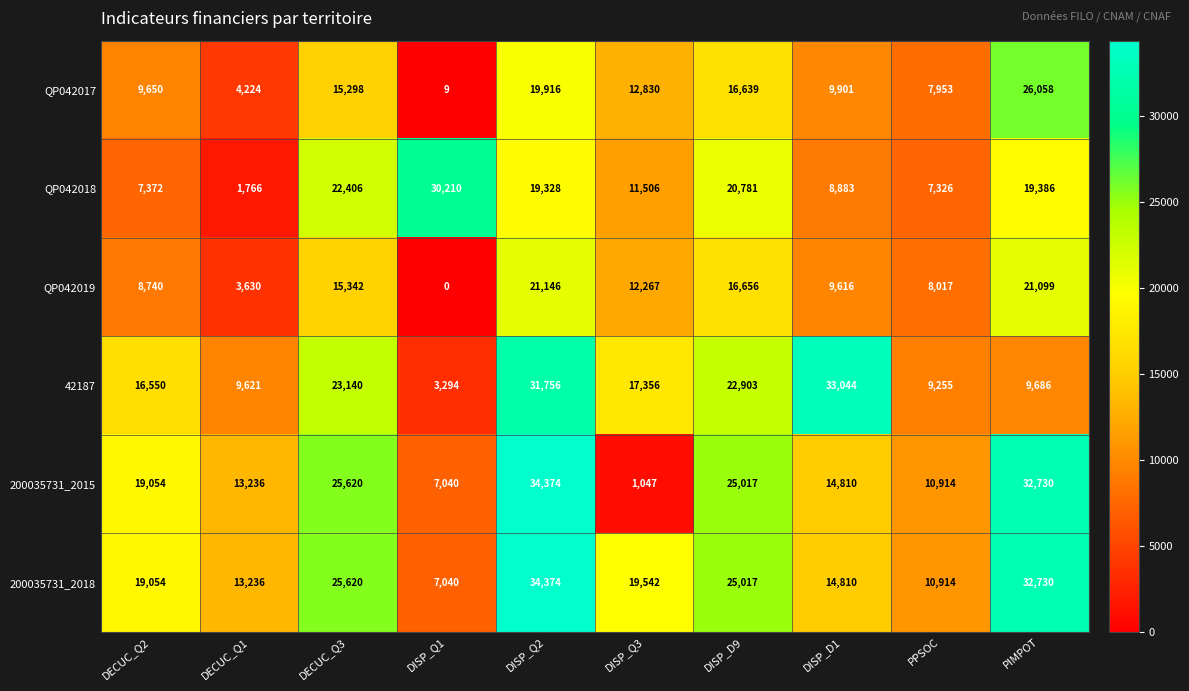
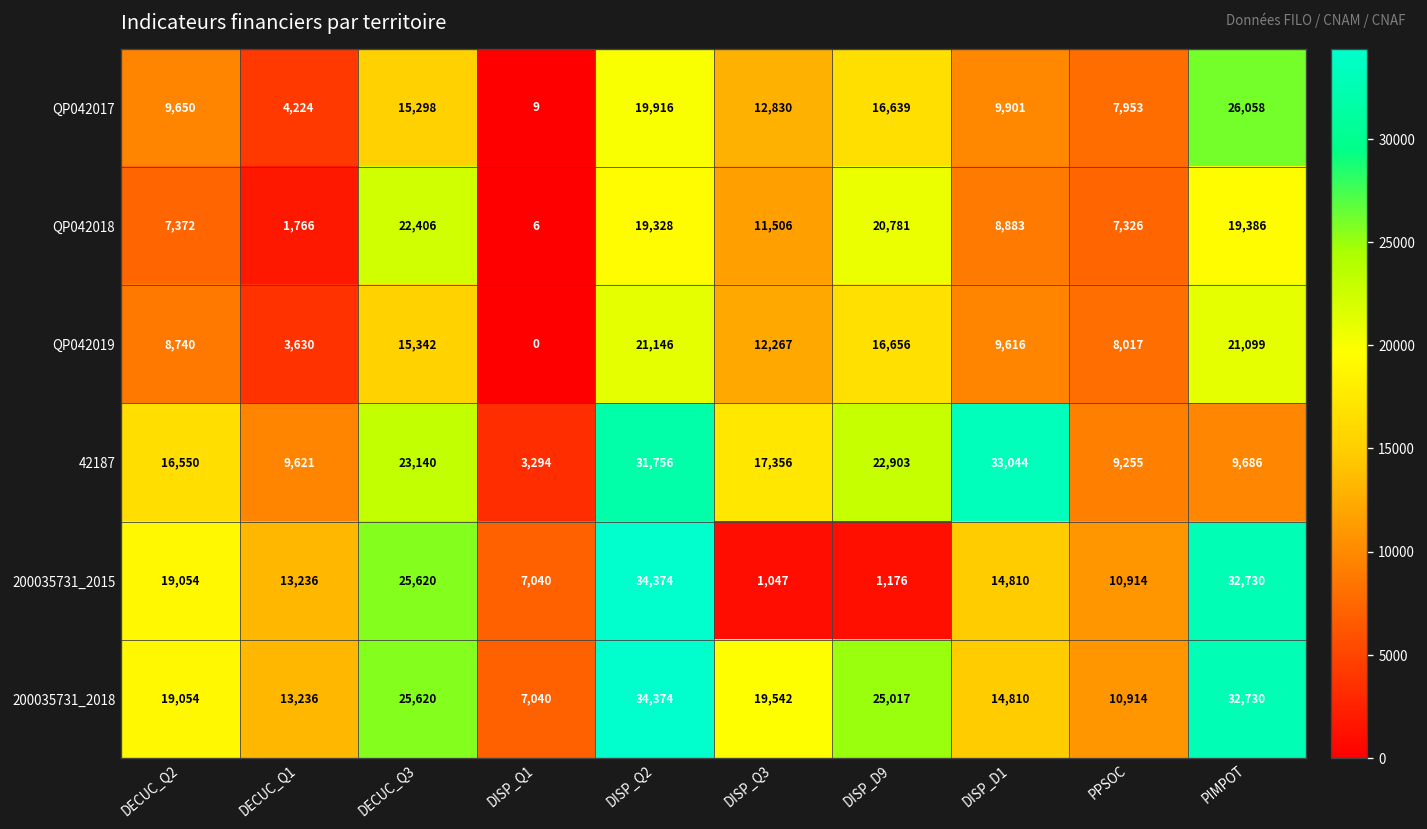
  {
    "QP042017": {
      "DECUC_Q2": "9,650",
      "DECUC_Q1": "4,224",
      "DECUC_Q3": "15,298",
      "DISP_Q1": "9",
      "DISP_Q2": "19,916",
      "DISP_Q3": "12,830",
      "DISP_D9": "16,639",
      "DISP_D1": "9,901",
      "PPSOC": "7,953",
      "PIMPOT": "26,058"
    },
    "QP042018": {
      "DECUC_Q2": "7,372",
      "DECUC_Q1": "1,766",
      "DECUC_Q3": "22,406",
-     "DISP_Q1": "30,210",
+     "DISP_Q1": "6",
      "DISP_Q2": "19,328",
      "DISP_Q3": "11,506",
      "DISP_D9": "20,781",
      "DISP_D1": "8,883",
      "PPSOC": "7,326",
      "PIMPOT": "19,386"
    },
    "QP042019": {
      "DECUC_Q2": "8,740",
      "DECUC_Q1": "3,630",
      "DECUC_Q3": "15,342",
      "DISP_Q1": "0",
      "DISP_Q2": "21,146",
      "DISP_Q3": "12,267",
      "DISP_D9": "16,656",
      "DISP_D1": "9,616",
      "PPSOC": "8,017",
      "PIMPOT": "21,099"
    },
    "42187": {
      "DECUC_Q2": "16,550",
      "DECUC_Q1": "9,621",
      "DECUC_Q3": "23,140",
      "DISP_Q1": "3,294",
      "DISP_Q2": "31,756",
      "DISP_Q3": "17,356",
      "DISP_D9": "22,903",
      "DISP_D1": "33,044",
      "PPSOC": "9,255",
      "PIMPOT": "9,686"
    },
    "200035731_2015": {
      "DECUC_Q2": "19,054",
      "DECUC_Q1": "13,236",
      "DECUC_Q3": "25,620",
      "DISP_Q1": "7,040",
      "DISP_Q2": "34,374",
      "DISP_Q3": "1,047",
-     "DISP_D9": "25,017",
+     "DISP_D9": "1,176",
      "DISP_D1": "14,810",
      "PPSOC": "10,914",
      "PIMPOT": "32,730"
    },
    "200035731_2018": {
      "DECUC_Q2": "19,054",
      "DECUC_Q1": "13,236",
      "DECUC_Q3": "25,620",
      "DISP_Q1": "7,040",
      "DISP_Q2": "34,374",
      "DISP_Q3": "19,542",
      "DISP_D9": "25,017",
      "DISP_D1": "14,810",
      "PPSOC": "10,914",
      "PIMPOT": "32,730"
    }
  }
